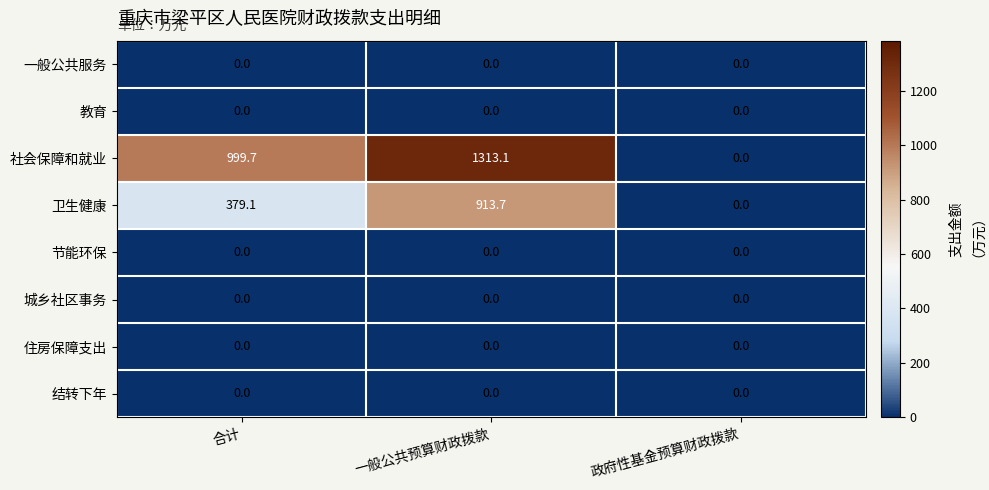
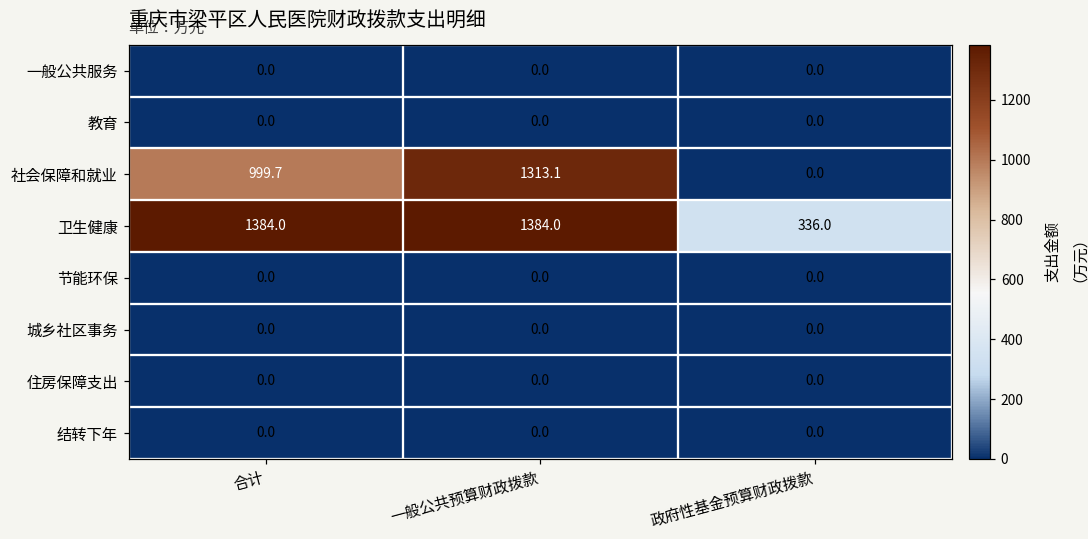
  {
    "一般公共服务": {
      "合计": 0.0,
      "一般公共预算财政拨款": 0.0,
      "政府性基金预算财政拨款": 0.0
    },
    "教育": {
      "合计": 0.0,
      "一般公共预算财政拨款": 0.0,
      "政府性基金预算财政拨款": 0.0
    },
    "社会保障和就业": {
      "合计": 999.7,
      "一般公共预算财政拨款": 1313.1,
      "政府性基金预算财政拨款": 0.0
    },
    "卫生健康": {
-     "合计": 379.1,
-     "一般公共预算财政拨款": 913.7,
-     "政府性基金预算财政拨款": 0.0
+     "合计": 1384.0,
+     "一般公共预算财政拨款": 1384.0,
+     "政府性基金预算财政拨款": 336.0
    },
    "节能环保": {
      "合计": 0.0,
      "一般公共预算财政拨款": 0.0,
      "政府性基金预算财政拨款": 0.0
    },
    "城乡社区事务": {
      "合计": 0.0,
      "一般公共预算财政拨款": 0.0,
      "政府性基金预算财政拨款": 0.0
    },
    "住房保障支出": {
      "合计": 0.0,
      "一般公共预算财政拨款": 0.0,
      "政府性基金预算财政拨款": 0.0
    },
    "结转下年": {
      "合计": 0.0,
      "一般公共预算财政拨款": 0.0,
      "政府性基金预算财政拨款": 0.0
    }
  }
